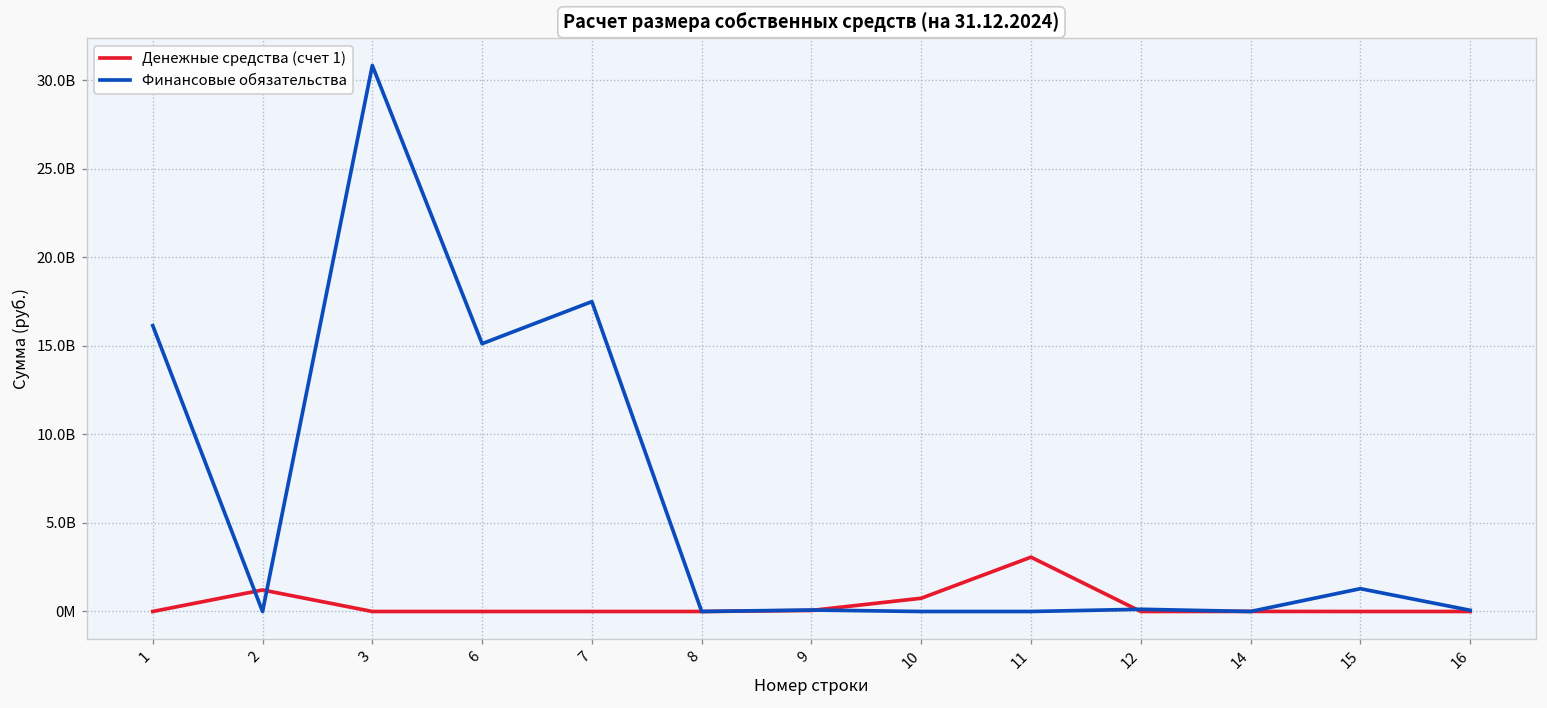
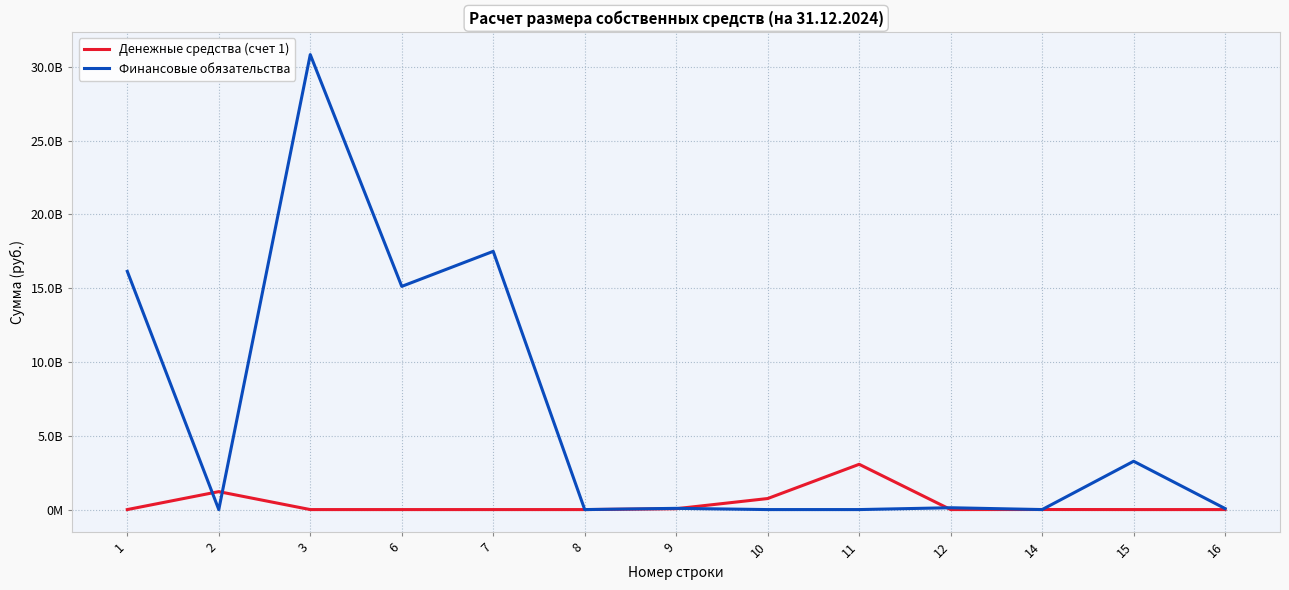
  {
    "Денежные средства (счет 1)": {
      "1": 0,
      "2": 1200000000,
      "3": 0,
      "6": 0,
      "7": 0,
      "10": 700000000,
      "11": 3100000000,
      "15": 0
    },
    "Финансовые обязательства": {
      "1": 16100000000,
      "2": 0,
      "3": 30800000000,
      "6": 15100000000,
      "7": 17500000000,
      "10": 0,
      "11": 0,
-     "15": 1300000000
+     "15": 3300000000
    }
  }
